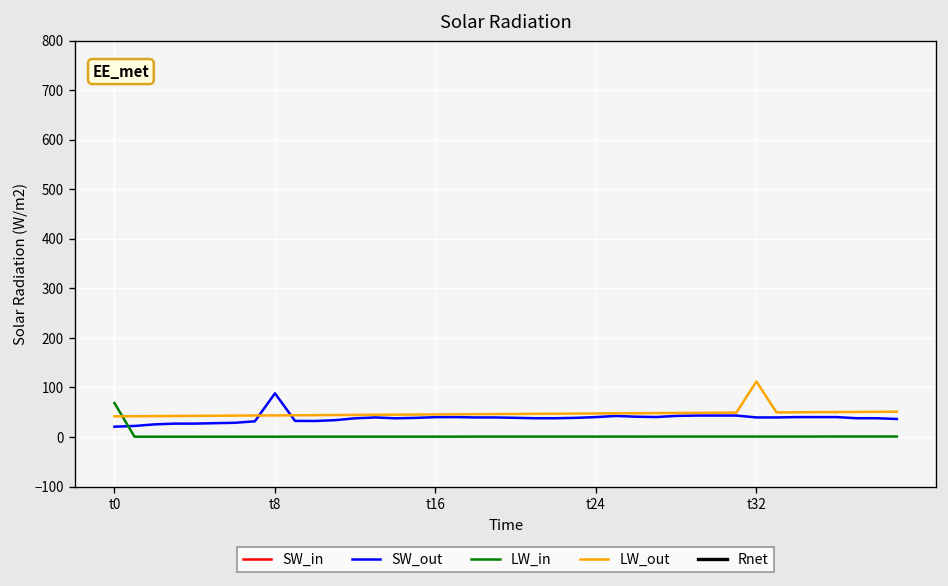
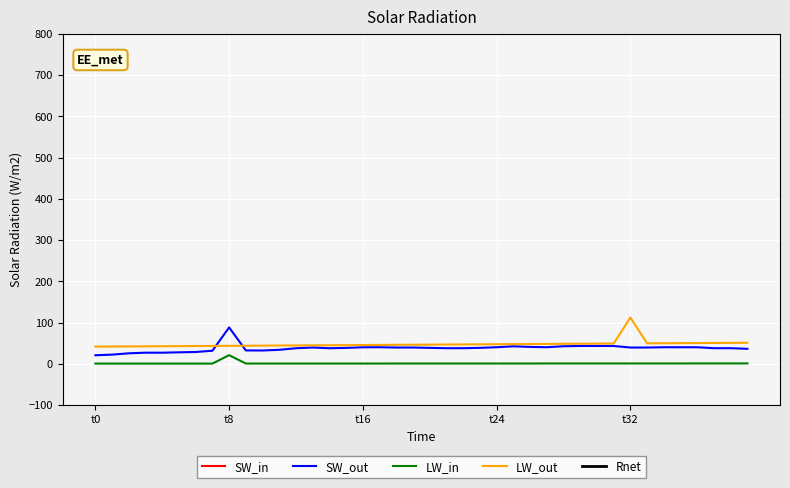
  {
    "SW_out": {
      "t0": 20,
      "t8": 90,
      "t24": 40,
      "t32": 40
    },
    "LW_in": {
-     "t0": 70,
-     "t8": 0,
+     "t0": 0,
+     "t8": 20,
      "t16": 0,
      "t24": 0,
      "t32": 0
    },
    "LW_out": {
      "t0": 40,
      "t8": 40,
      "t24": 50,
      "t32": 110
    }
  }
